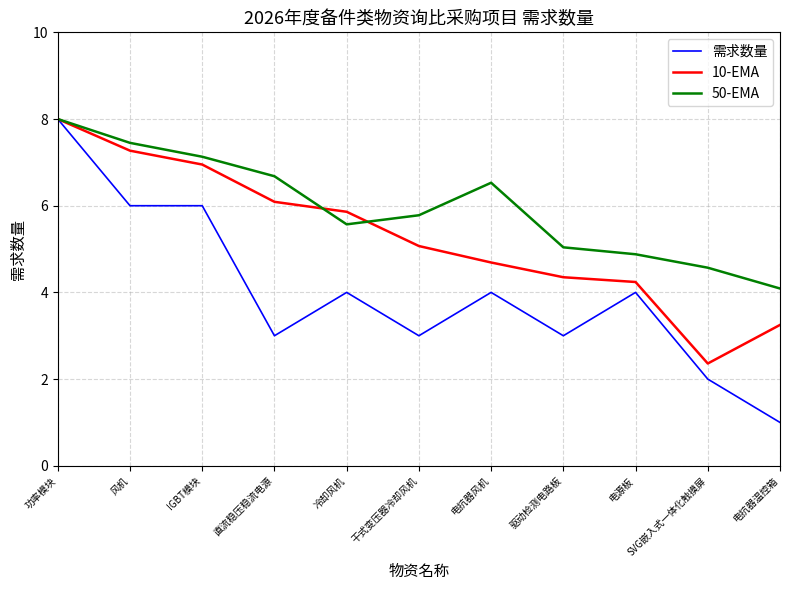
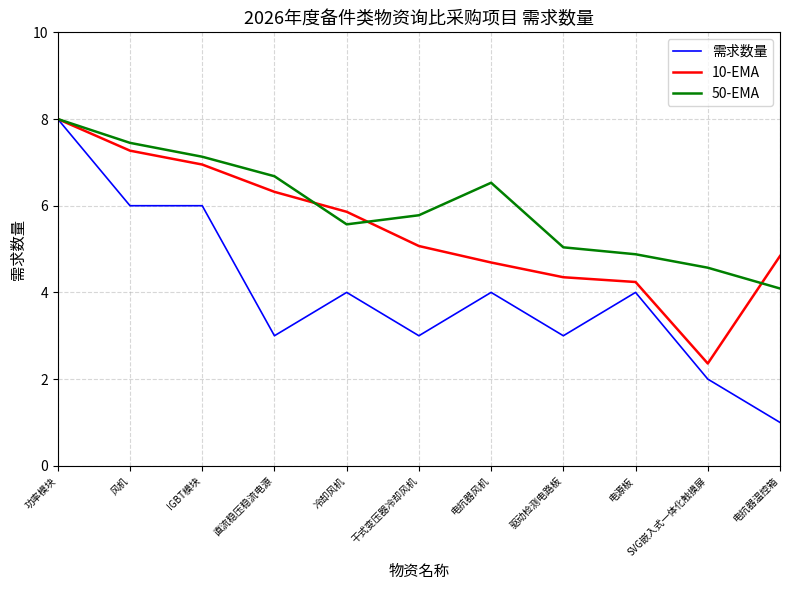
  {
    "需求数量": {
      "风机": 6.0,
      "IGBT模块": 6.0,
      "直流稳压稳流电源": 3.0,
      "冷却风机": 4.0,
      "干式变压器冷却风机": 3.0,
      "电抗器风机": 4.0,
      "驱动检测电路板": 3.0,
      "电源板": 4.0,
      "SVG嵌入式一体化触摸屏": 2.0,
      "电抗器温控箱": 1.0
    },
    "10-EMA": {
      "风机": 7.3,
      "IGBT模块": 7.0,
-     "直流稳压稳流电源": 6.1,
+     "直流稳压稳流电源": 6.3,
      "冷却风机": 5.9,
      "干式变压器冷却风机": 5.1,
      "电抗器风机": 4.7,
      "驱动检测电路板": 4.4,
      "电源板": 4.2,
      "SVG嵌入式一体化触摸屏": 2.4,
-     "电抗器温控箱": 3.3
+     "电抗器温控箱": 4.8
    },
    "50-EMA": {
      "风机": 7.5,
      "IGBT模块": 7.1,
      "直流稳压稳流电源": 6.7,
      "冷却风机": 5.6,
      "干式变压器冷却风机": 5.8,
      "电抗器风机": 6.5,
      "驱动检测电路板": 5.0,
      "电源板": 4.9,
      "SVG嵌入式一体化触摸屏": 4.6,
      "电抗器温控箱": 4.1
    }
  }
